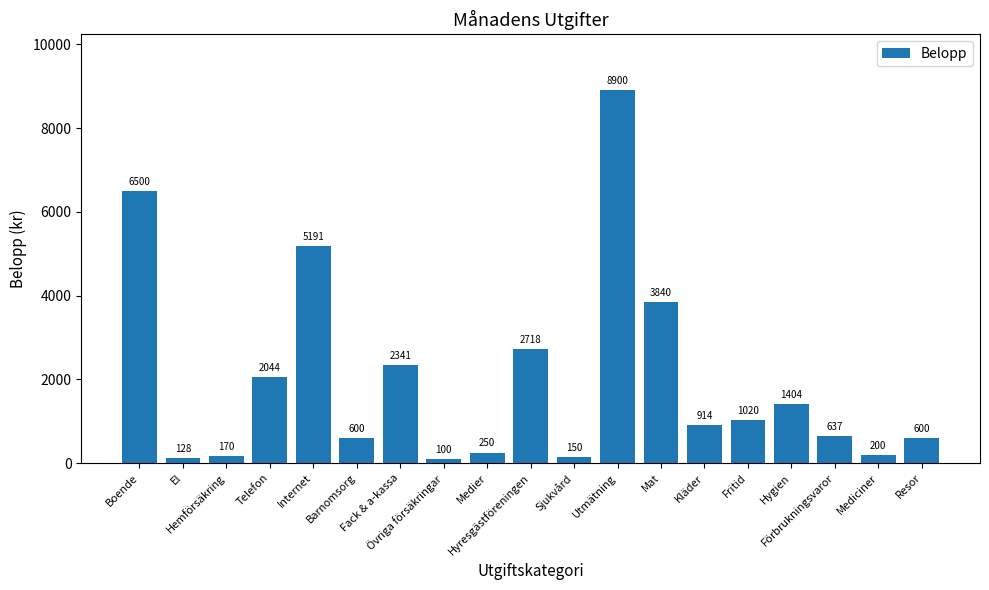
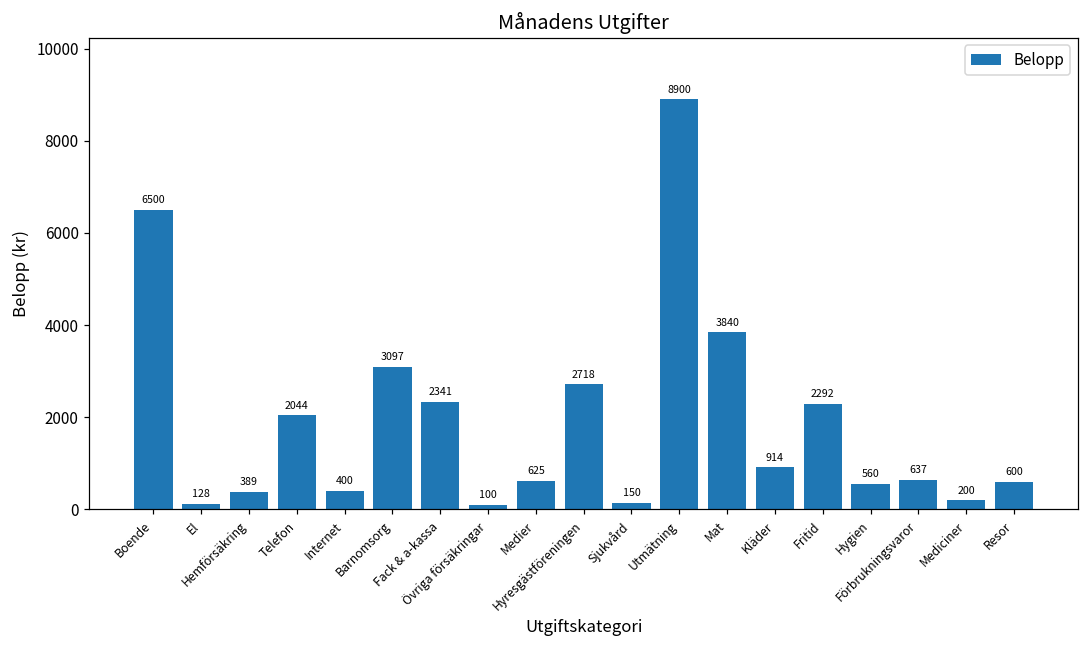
  {
    "Boende": 6500,
    "El": 128,
-   "Hemförsäkring": 170,
+   "Hemförsäkring": 389,
    "Telefon": 2044,
-   "Internet": 5191,
-   "Barnomsorg": 600,
+   "Internet": 400,
+   "Barnomsorg": 3097,
    "Fack & a-kassa": 2341,
    "Övriga försäkringar": 100,
-   "Medier": 250,
+   "Medier": 625,
    "Hyresgästföreningen": 2718,
    "Sjukvård": 150,
    "Utmätning": 8900,
    "Mat": 3840,
    "Kläder": 914,
-   "Fritid": 1020,
-   "Hygien": 1404,
+   "Fritid": 2292,
+   "Hygien": 560,
    "Förbrukningsvaror": 637,
    "Mediciner": 200,
    "Resor": 600
  }
